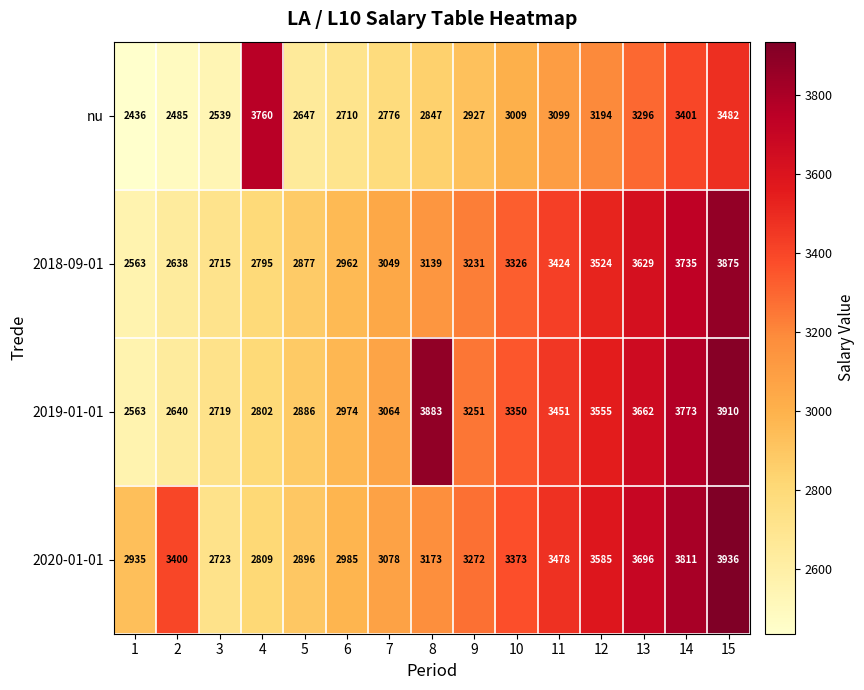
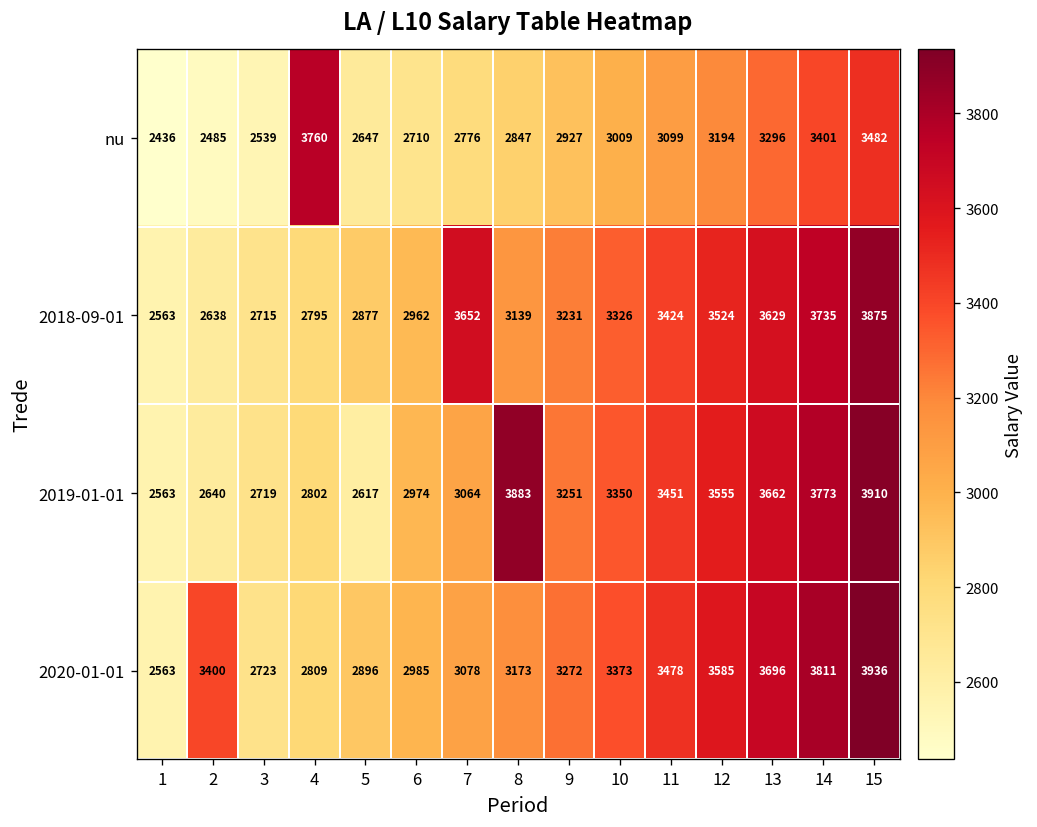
  {
    "nu": {
      "1": 2436,
      "2": 2485,
      "3": 2539,
      "4": 3760,
      "5": 2647,
      "6": 2710,
      "7": 2776,
      "8": 2847,
      "9": 2927,
      "10": 3009,
      "11": 3099,
      "12": 3194,
      "13": 3296,
      "14": 3401,
      "15": 3482
    },
    "2018-09-01": {
      "1": 2563,
      "2": 2638,
      "3": 2715,
      "4": 2795,
      "5": 2877,
      "6": 2962,
-     "7": 3049,
+     "7": 3652,
      "8": 3139,
      "9": 3231,
      "10": 3326,
      "11": 3424,
      "12": 3524,
      "13": 3629,
      "14": 3735,
      "15": 3875
    },
    "2019-01-01": {
      "1": 2563,
      "2": 2640,
      "3": 2719,
      "4": 2802,
-     "5": 2886,
+     "5": 2617,
      "6": 2974,
      "7": 3064,
      "8": 3883,
      "9": 3251,
      "10": 3350,
      "11": 3451,
      "12": 3555,
      "13": 3662,
      "14": 3773,
      "15": 3910
    },
    "2020-01-01": {
-     "1": 2935,
+     "1": 2563,
      "2": 3400,
      "3": 2723,
      "4": 2809,
      "5": 2896,
      "6": 2985,
      "7": 3078,
      "8": 3173,
      "9": 3272,
      "10": 3373,
      "11": 3478,
      "12": 3585,
      "13": 3696,
      "14": 3811,
      "15": 3936
    }
  }
